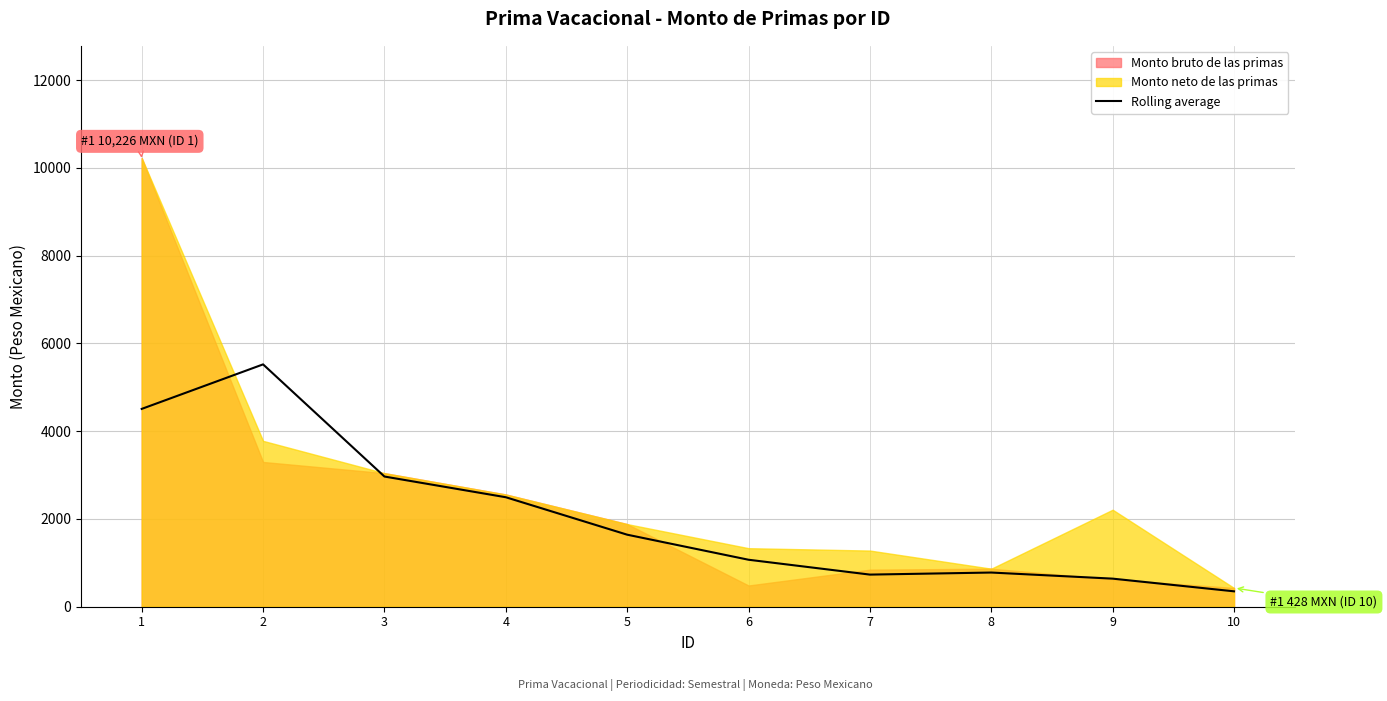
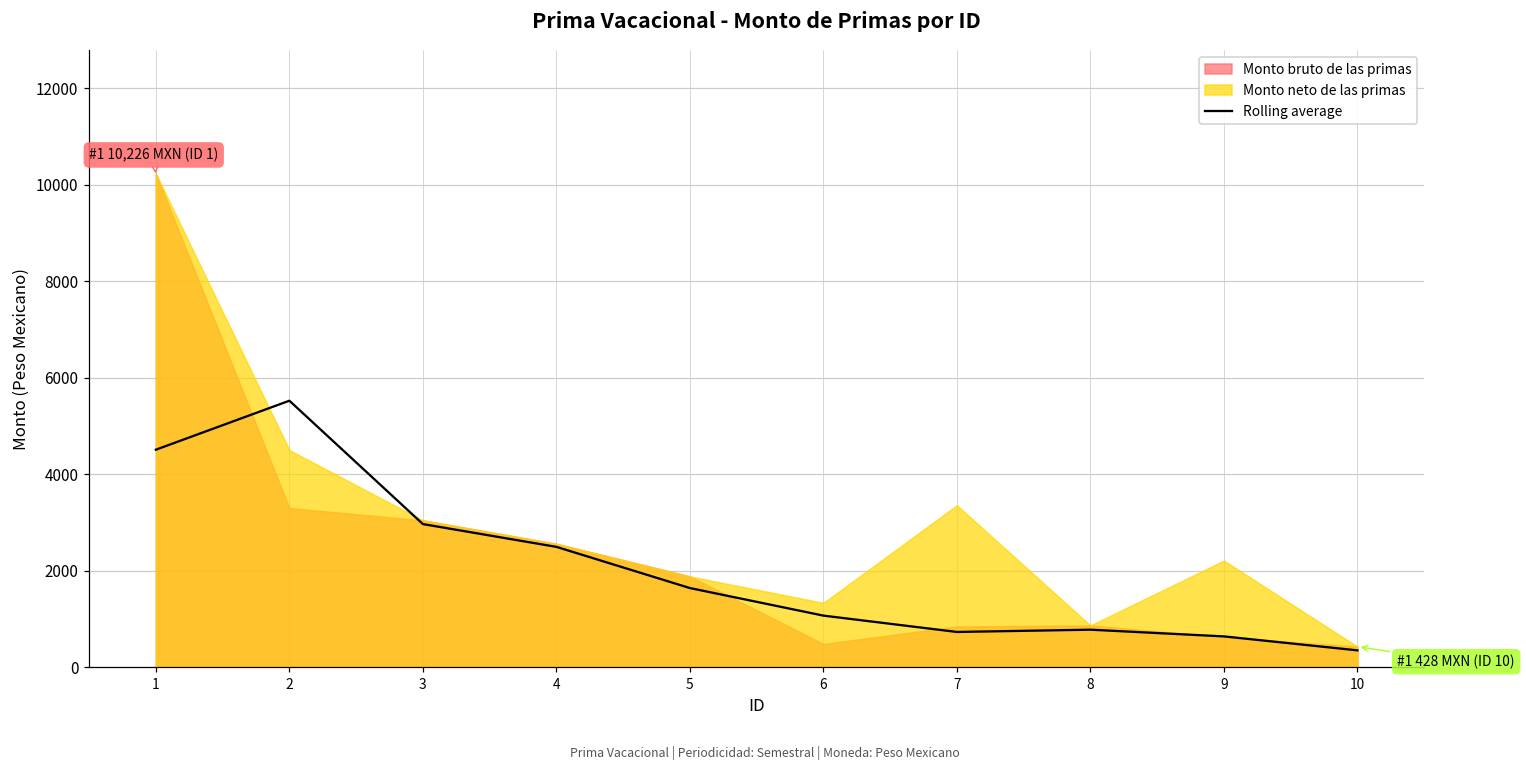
  {
    "Rolling average": {
      "1": 4500,
      "2": 5500,
      "3": 3000,
      "4": 2500,
      "5": 1600,
      "6": 1100,
      "7": 700,
      "8": 800
    },
    "Monto bruto de las primas": {
      "2": 3300,
      "6": 500,
      "7": 800
    },
    "Monto neto de las primas": {
-     "2": 3800,
+     "2": 4500,
      "6": 1300,
-     "7": 1300,
+     "7": 3400,
      "9": 2200
    }
  }
